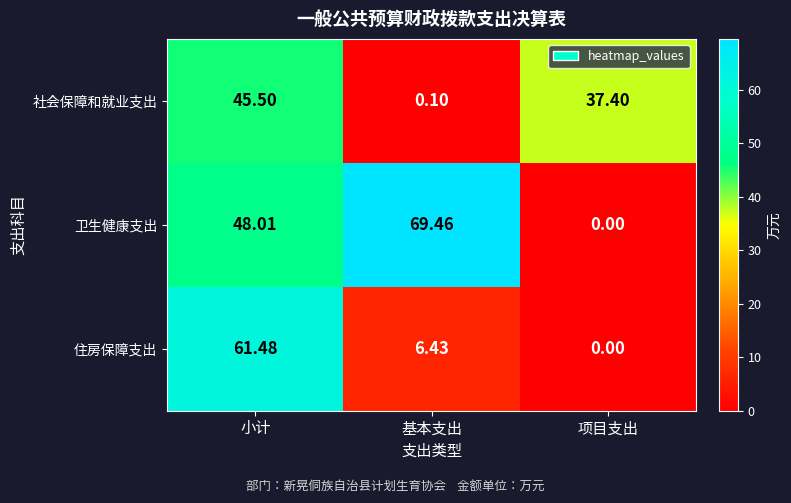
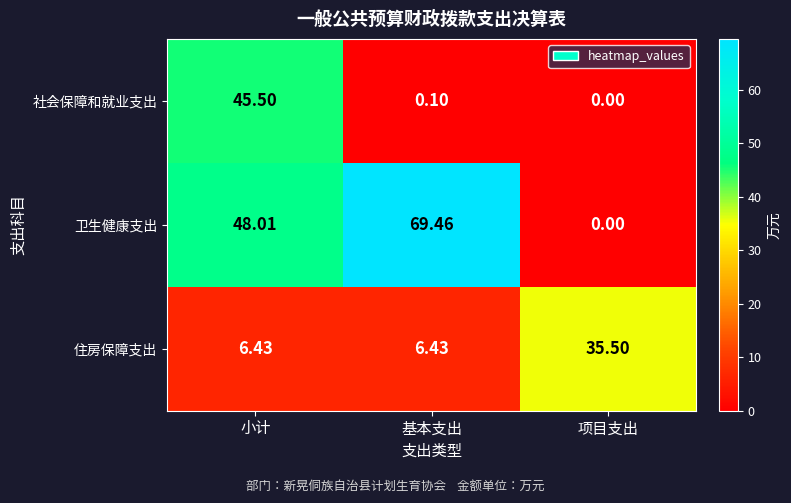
  {
    "社会保障和就业支出": {
      "小计": 45.50,
      "基本支出": 0.10,
-     "项目支出": 37.40
+     "项目支出": 0.00
    },
    "卫生健康支出": {
      "小计": 48.01,
      "基本支出": 69.46,
      "项目支出": 0.00
    },
    "住房保障支出": {
-     "小计": 61.48,
+     "小计": 6.43,
      "基本支出": 6.43,
-     "项目支出": 0.00
+     "项目支出": 35.50
    }
  }
